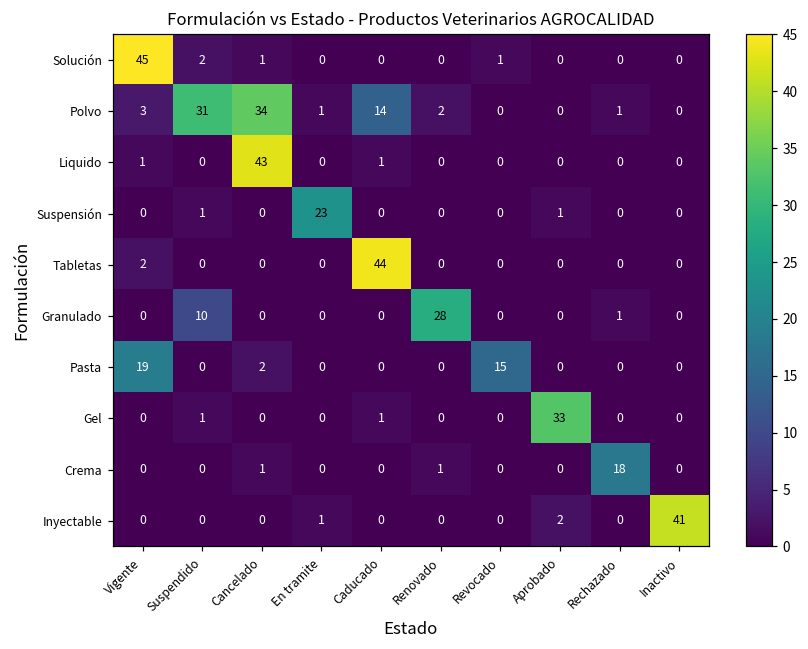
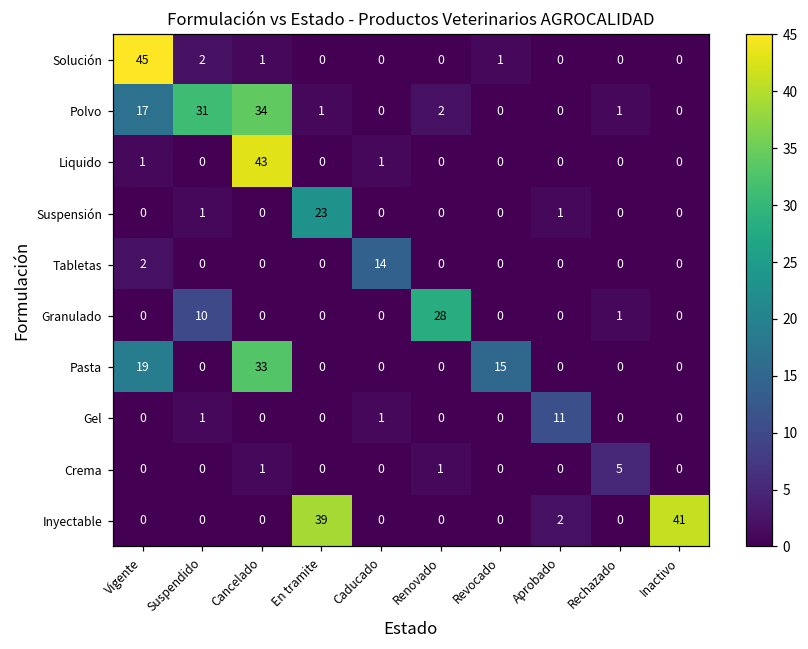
  {
    "Solución": {
      "Vigente": 45,
      "Suspendido": 2,
      "Cancelado": 1,
      "En tramite": 0,
      "Caducado": 0,
      "Renovado": 0,
      "Revocado": 1,
      "Aprobado": 0,
      "Rechazado": 0,
      "Inactivo": 0
    },
    "Polvo": {
-     "Vigente": 3,
+     "Vigente": 17,
      "Suspendido": 31,
      "Cancelado": 34,
      "En tramite": 1,
-     "Caducado": 14,
+     "Caducado": 0,
      "Renovado": 2,
      "Revocado": 0,
      "Aprobado": 0,
      "Rechazado": 1,
      "Inactivo": 0
    },
    "Liquido": {
      "Vigente": 1,
      "Suspendido": 0,
      "Cancelado": 43,
      "En tramite": 0,
      "Caducado": 1,
      "Renovado": 0,
      "Revocado": 0,
      "Aprobado": 0,
      "Rechazado": 0,
      "Inactivo": 0
    },
    "Suspensión": {
      "Vigente": 0,
      "Suspendido": 1,
      "Cancelado": 0,
      "En tramite": 23,
      "Caducado": 0,
      "Renovado": 0,
      "Revocado": 0,
      "Aprobado": 1,
      "Rechazado": 0,
      "Inactivo": 0
    },
    "Tabletas": {
      "Vigente": 2,
      "Suspendido": 0,
      "Cancelado": 0,
      "En tramite": 0,
-     "Caducado": 44,
+     "Caducado": 14,
      "Renovado": 0,
      "Revocado": 0,
      "Aprobado": 0,
      "Rechazado": 0,
      "Inactivo": 0
    },
    "Granulado": {
      "Vigente": 0,
      "Suspendido": 10,
      "Cancelado": 0,
      "En tramite": 0,
      "Caducado": 0,
      "Renovado": 28,
      "Revocado": 0,
      "Aprobado": 0,
      "Rechazado": 1,
      "Inactivo": 0
    },
    "Pasta": {
      "Vigente": 19,
      "Suspendido": 0,
-     "Cancelado": 2,
+     "Cancelado": 33,
      "En tramite": 0,
      "Caducado": 0,
      "Renovado": 0,
      "Revocado": 15,
      "Aprobado": 0,
      "Rechazado": 0,
      "Inactivo": 0
    },
    "Gel": {
      "Vigente": 0,
      "Suspendido": 1,
      "Cancelado": 0,
      "En tramite": 0,
      "Caducado": 1,
      "Renovado": 0,
      "Revocado": 0,
-     "Aprobado": 33,
+     "Aprobado": 11,
      "Rechazado": 0,
      "Inactivo": 0
    },
    "Crema": {
      "Vigente": 0,
      "Suspendido": 0,
      "Cancelado": 1,
      "En tramite": 0,
      "Caducado": 0,
      "Renovado": 1,
      "Revocado": 0,
      "Aprobado": 0,
-     "Rechazado": 18,
+     "Rechazado": 5,
      "Inactivo": 0
    },
    "Inyectable": {
      "Vigente": 0,
      "Suspendido": 0,
      "Cancelado": 0,
-     "En tramite": 1,
+     "En tramite": 39,
      "Caducado": 0,
      "Renovado": 0,
      "Revocado": 0,
      "Aprobado": 2,
      "Rechazado": 0,
      "Inactivo": 41
    }
  }
